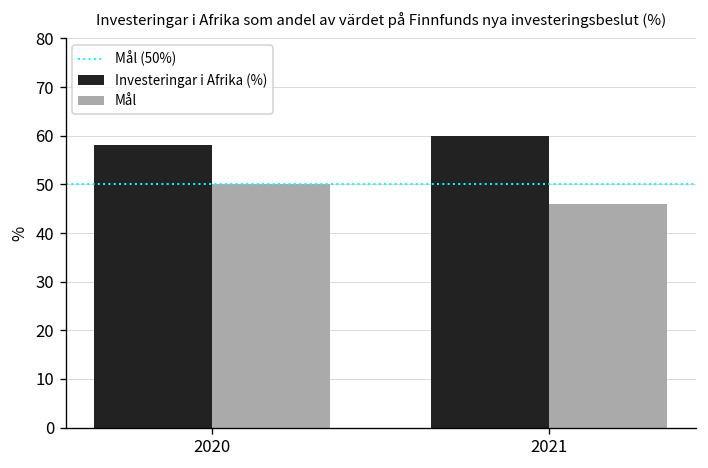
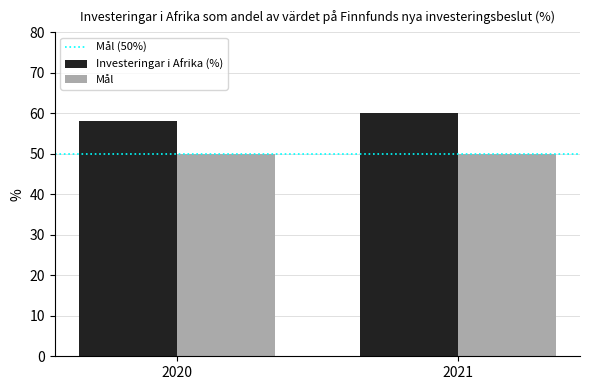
  {
    "Investeringar i Afrika (%)": {
      "2020": 58,
      "2021": 60
    },
    "Mål": {
      "2020": 50,
-     "2021": 46
+     "2021": 50
    }
  }
